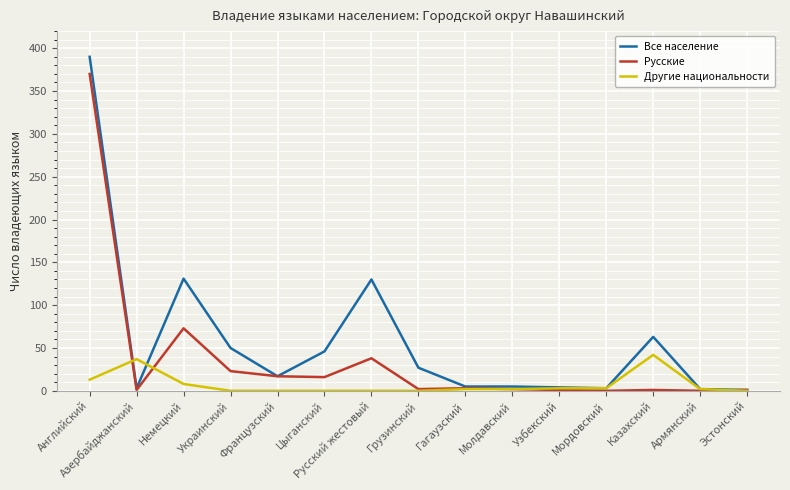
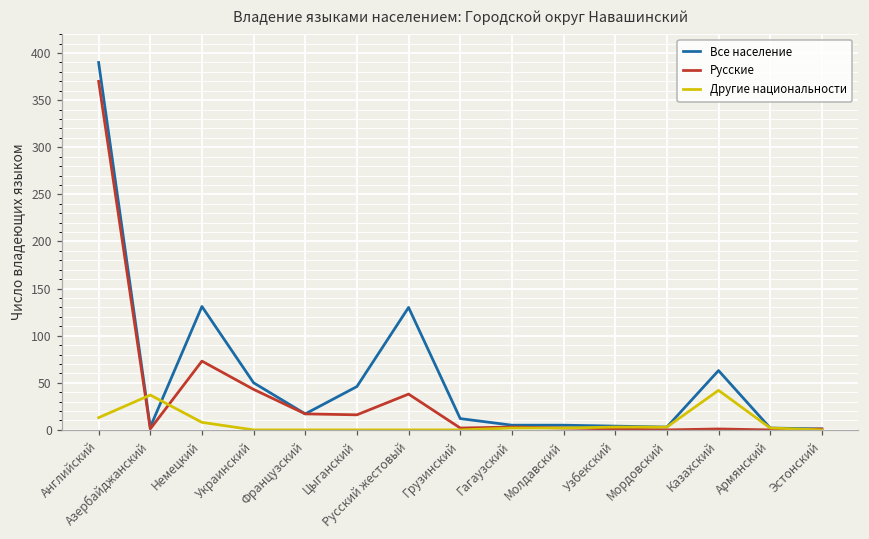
  {
    "Все население": {
      "Английский": 390,
      "Немецкий": 130,
      "Украинский": 50,
      "Цыганский": 50,
      "Русский жестовый": 130,
-     "Грузинский": 30,
+     "Грузинский": 10,
      "Молдавский": 10,
      "Казахский": 60
    },
    "Русские": {
      "Английский": 370,
      "Немецкий": 70,
-     "Украинский": 20,
+     "Украинский": 40,
      "Цыганский": 20,
      "Русский жестовый": 40,
      "Мордовский": 0,
      "Казахский": 0
    },
    "Другие национальности": {
      "Английский": 10,
      "Азербайджанский": 40,
      "Немецкий": 10,
      "Украинский": 0,
      "Французский": 0,
      "Цыганский": 0,
      "Русский жестовый": 0,
      "Казахский": 40
    }
  }
